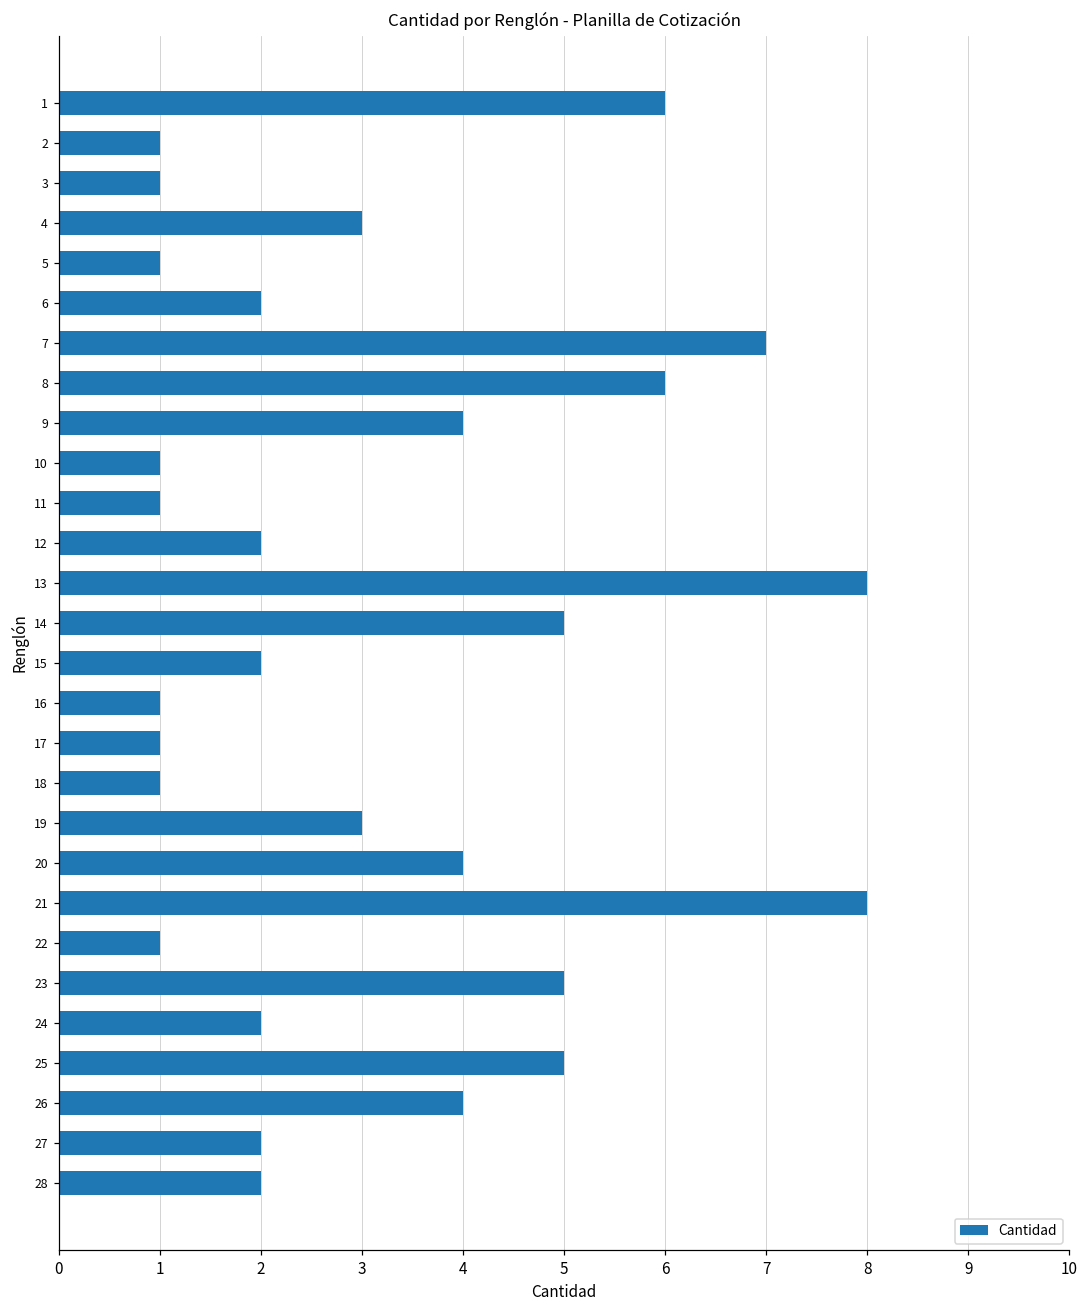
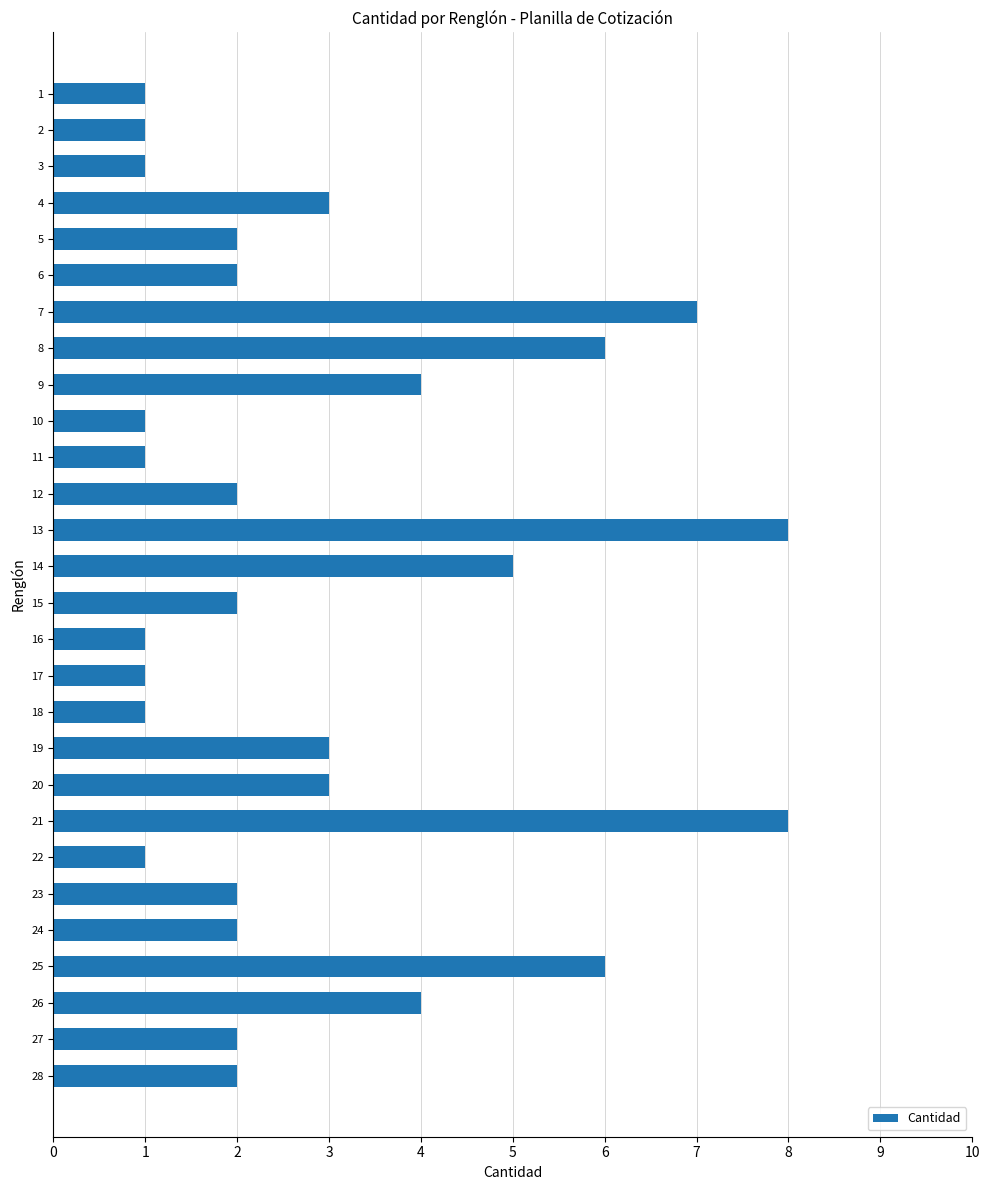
  {
-   "1": 6,
+   "1": 1,
    "2": 1,
    "3": 1,
    "4": 3,
-   "5": 1,
+   "5": 2,
    "6": 2,
    "7": 7,
    "8": 6,
    "9": 4,
    "10": 1,
    "11": 1,
    "12": 2,
    "13": 8,
    "14": 5,
    "15": 2,
    "16": 1,
    "17": 1,
    "18": 1,
    "19": 3,
-   "20": 4,
+   "20": 3,
    "21": 8,
    "22": 1,
-   "23": 5,
+   "23": 2,
    "24": 2,
-   "25": 5,
+   "25": 6,
    "26": 4,
    "27": 2,
    "28": 2
  }
